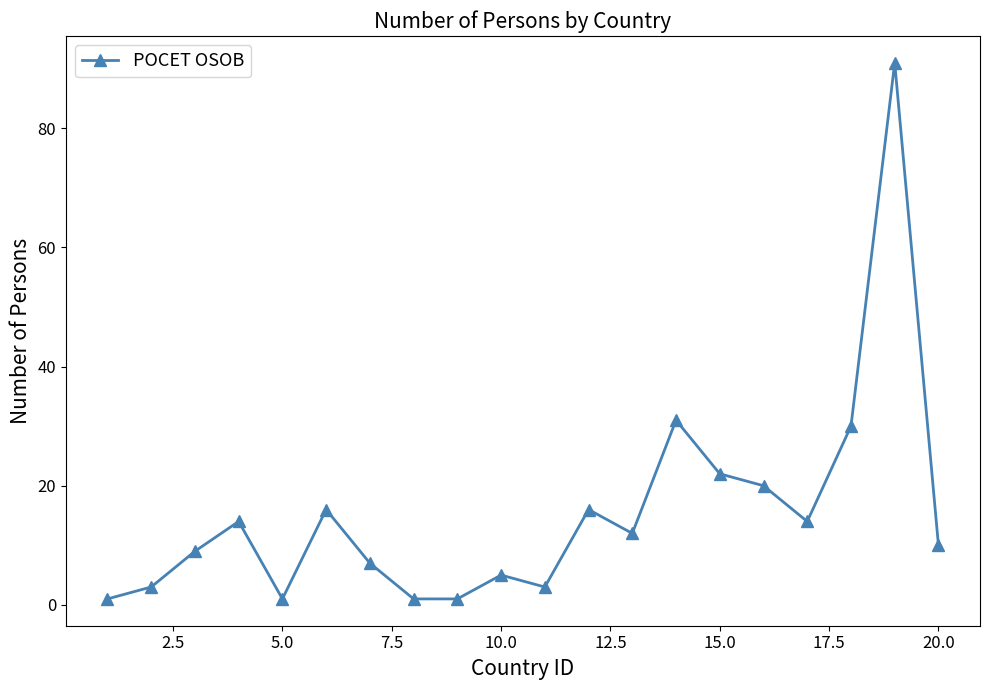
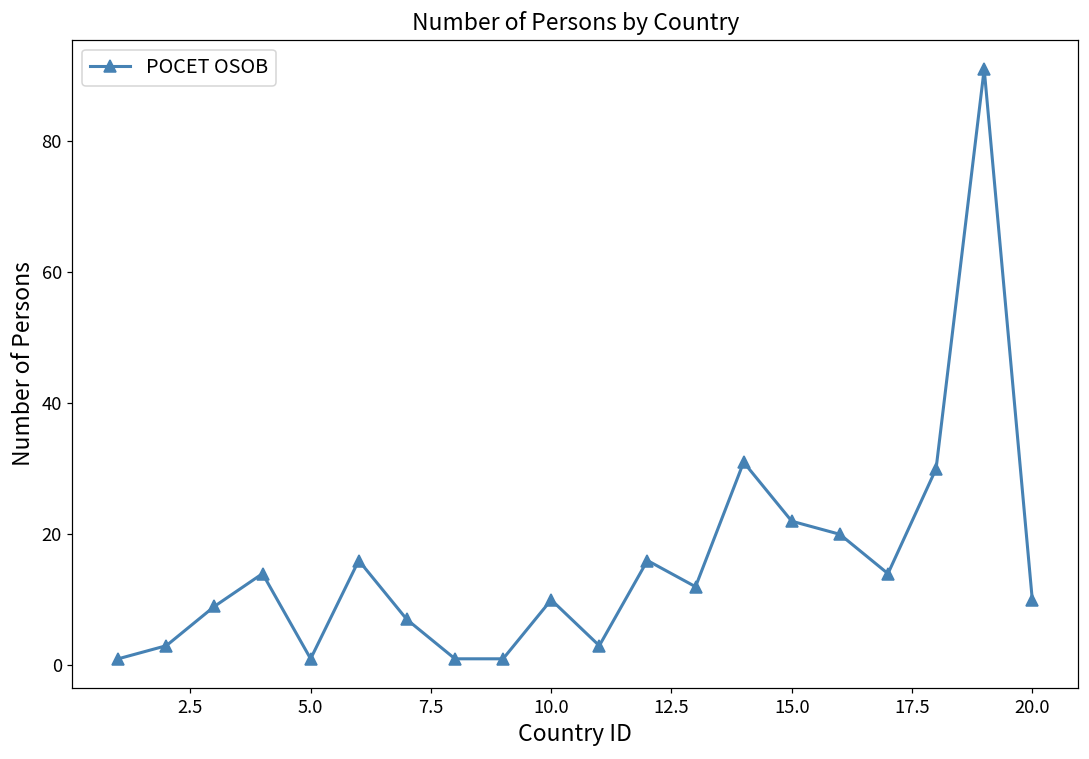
  {
    "5.0": 1,
-   "10.0": 5,
+   "10.0": 10,
    "15.0": 22,
    "20.0": 10
  }
